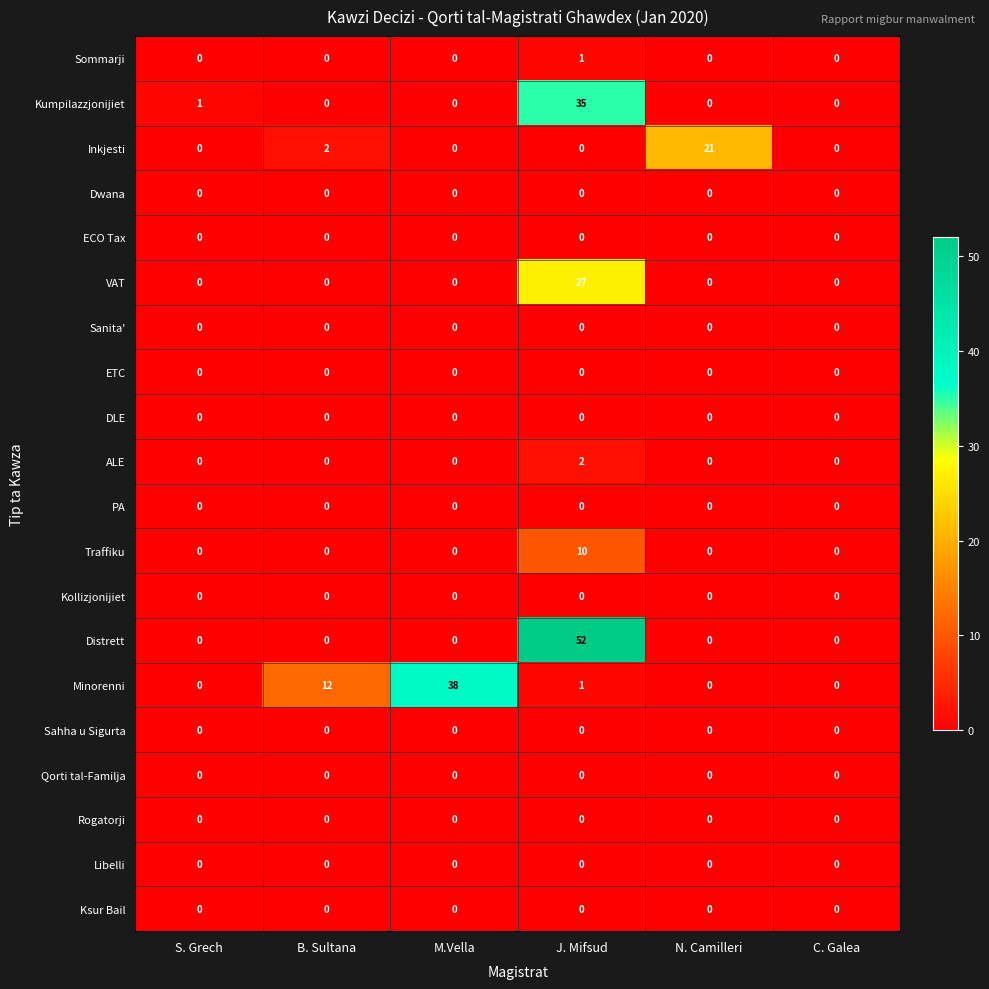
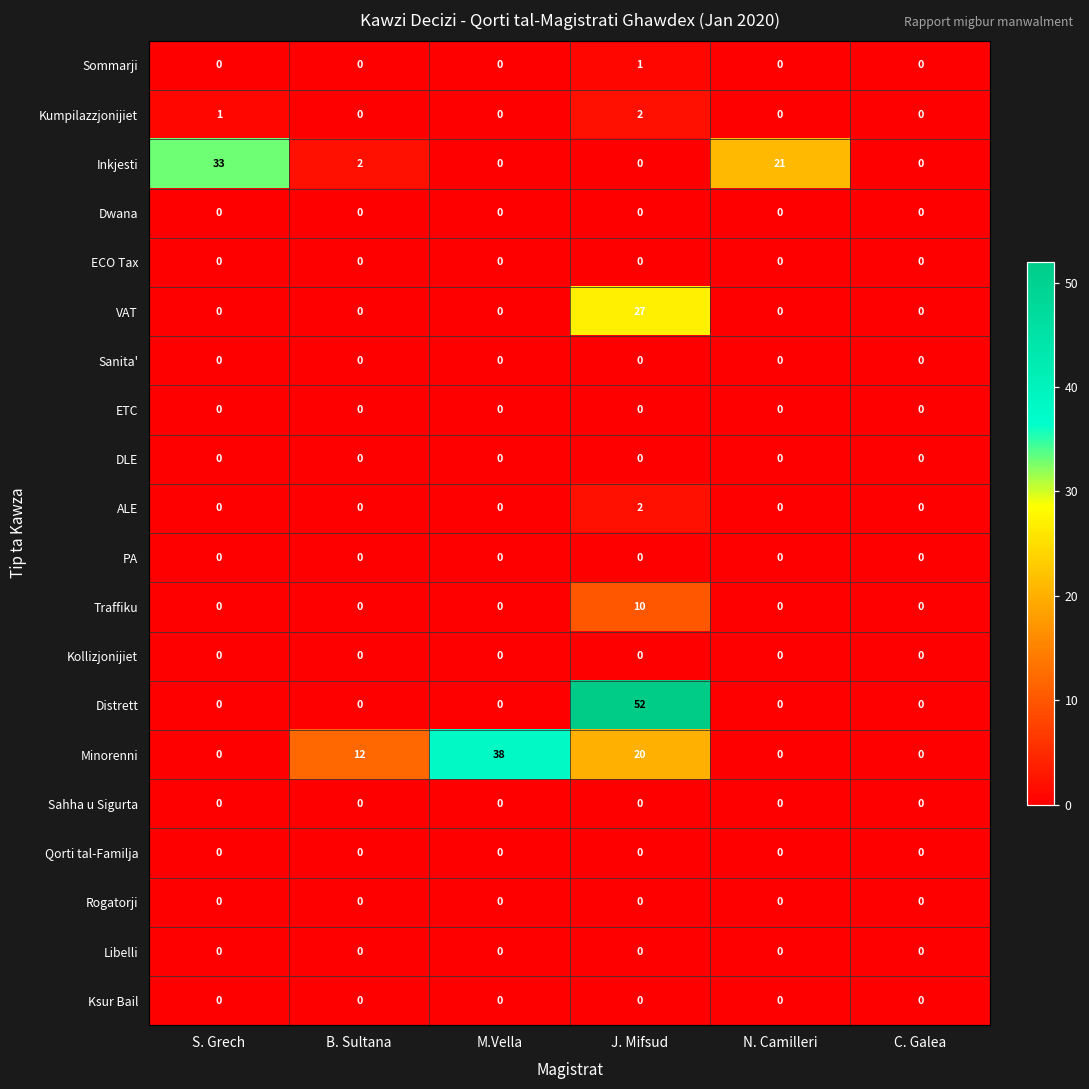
  {
    "Sommarji": {
      "S. Grech": 0,
      "B. Sultana": 0,
      "M.Vella": 0,
      "J. Mifsud": 1,
      "N. Camilleri": 0,
      "C. Galea": 0
    },
    "Kumpilazzjonijiet": {
      "S. Grech": 1,
      "B. Sultana": 0,
      "M.Vella": 0,
-     "J. Mifsud": 35,
+     "J. Mifsud": 2,
      "N. Camilleri": 0,
      "C. Galea": 0
    },
    "Inkjesti": {
-     "S. Grech": 0,
+     "S. Grech": 33,
      "B. Sultana": 2,
      "M.Vella": 0,
      "J. Mifsud": 0,
      "N. Camilleri": 21,
      "C. Galea": 0
    },
    "Dwana": {
      "S. Grech": 0,
      "B. Sultana": 0,
      "M.Vella": 0,
      "J. Mifsud": 0,
      "N. Camilleri": 0,
      "C. Galea": 0
    },
    "ECO Tax": {
      "S. Grech": 0,
      "B. Sultana": 0,
      "M.Vella": 0,
      "J. Mifsud": 0,
      "N. Camilleri": 0,
      "C. Galea": 0
    },
    "VAT": {
      "S. Grech": 0,
      "B. Sultana": 0,
      "M.Vella": 0,
      "J. Mifsud": 27,
      "N. Camilleri": 0,
      "C. Galea": 0
    },
    "Sanita'": {
      "S. Grech": 0,
      "B. Sultana": 0,
      "M.Vella": 0,
      "J. Mifsud": 0,
      "N. Camilleri": 0,
      "C. Galea": 0
    },
    "ETC": {
      "S. Grech": 0,
      "B. Sultana": 0,
      "M.Vella": 0,
      "J. Mifsud": 0,
      "N. Camilleri": 0,
      "C. Galea": 0
    },
    "DLE": {
      "S. Grech": 0,
      "B. Sultana": 0,
      "M.Vella": 0,
      "J. Mifsud": 0,
      "N. Camilleri": 0,
      "C. Galea": 0
    },
    "ALE": {
      "S. Grech": 0,
      "B. Sultana": 0,
      "M.Vella": 0,
      "J. Mifsud": 2,
      "N. Camilleri": 0,
      "C. Galea": 0
    },
    "PA": {
      "S. Grech": 0,
      "B. Sultana": 0,
      "M.Vella": 0,
      "J. Mifsud": 0,
      "N. Camilleri": 0,
      "C. Galea": 0
    },
    "Traffiku": {
      "S. Grech": 0,
      "B. Sultana": 0,
      "M.Vella": 0,
      "J. Mifsud": 10,
      "N. Camilleri": 0,
      "C. Galea": 0
    },
    "Kollizjonijiet": {
      "S. Grech": 0,
      "B. Sultana": 0,
      "M.Vella": 0,
      "J. Mifsud": 0,
      "N. Camilleri": 0,
      "C. Galea": 0
    },
    "Distrett": {
      "S. Grech": 0,
      "B. Sultana": 0,
      "M.Vella": 0,
      "J. Mifsud": 52,
      "N. Camilleri": 0,
      "C. Galea": 0
    },
    "Minorenni": {
      "S. Grech": 0,
      "B. Sultana": 12,
      "M.Vella": 38,
-     "J. Mifsud": 1,
+     "J. Mifsud": 20,
      "N. Camilleri": 0,
      "C. Galea": 0
    },
    "Sahha u Sigurta": {
      "S. Grech": 0,
      "B. Sultana": 0,
      "M.Vella": 0,
      "J. Mifsud": 0,
      "N. Camilleri": 0,
      "C. Galea": 0
    },
    "Qorti tal-Familja": {
      "S. Grech": 0,
      "B. Sultana": 0,
      "M.Vella": 0,
      "J. Mifsud": 0,
      "N. Camilleri": 0,
      "C. Galea": 0
    },
    "Rogatorji": {
      "S. Grech": 0,
      "B. Sultana": 0,
      "M.Vella": 0,
      "J. Mifsud": 0,
      "N. Camilleri": 0,
      "C. Galea": 0
    },
    "Libelli": {
      "S. Grech": 0,
      "B. Sultana": 0,
      "M.Vella": 0,
      "J. Mifsud": 0,
      "N. Camilleri": 0,
      "C. Galea": 0
    },
    "Ksur Bail": {
      "S. Grech": 0,
      "B. Sultana": 0,
      "M.Vella": 0,
      "J. Mifsud": 0,
      "N. Camilleri": 0,
      "C. Galea": 0
    }
  }
